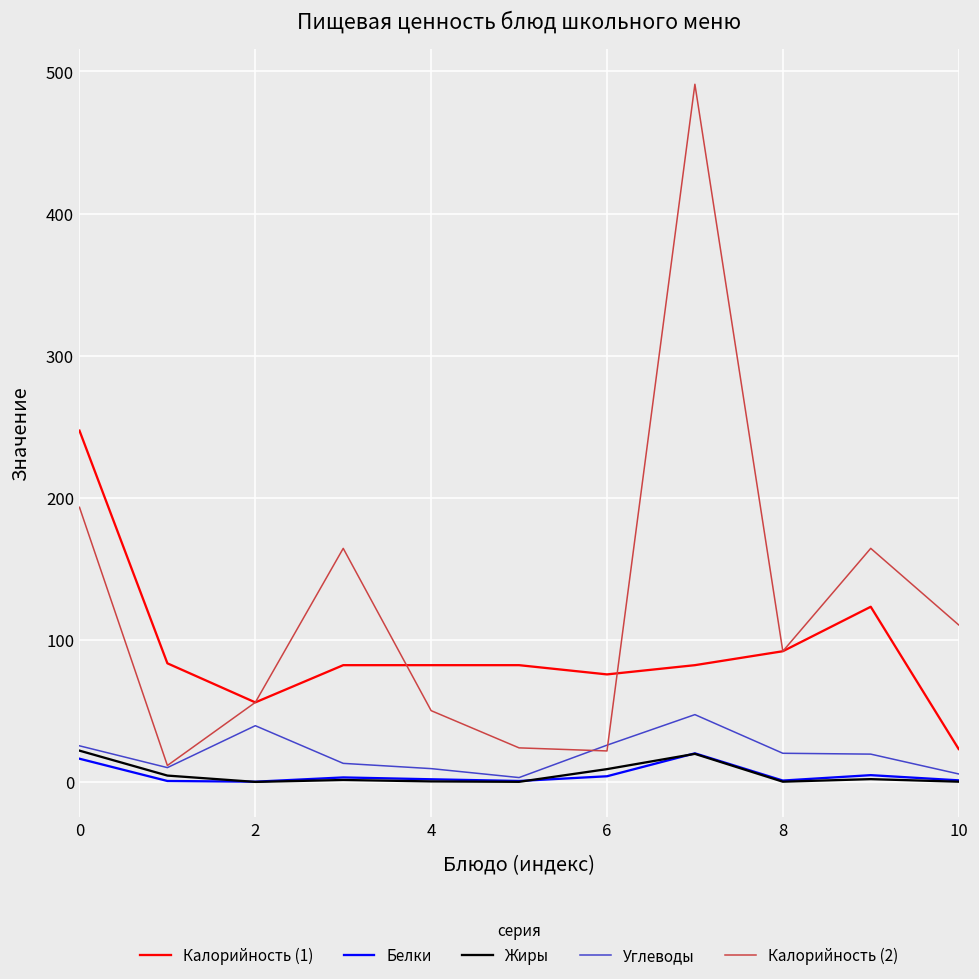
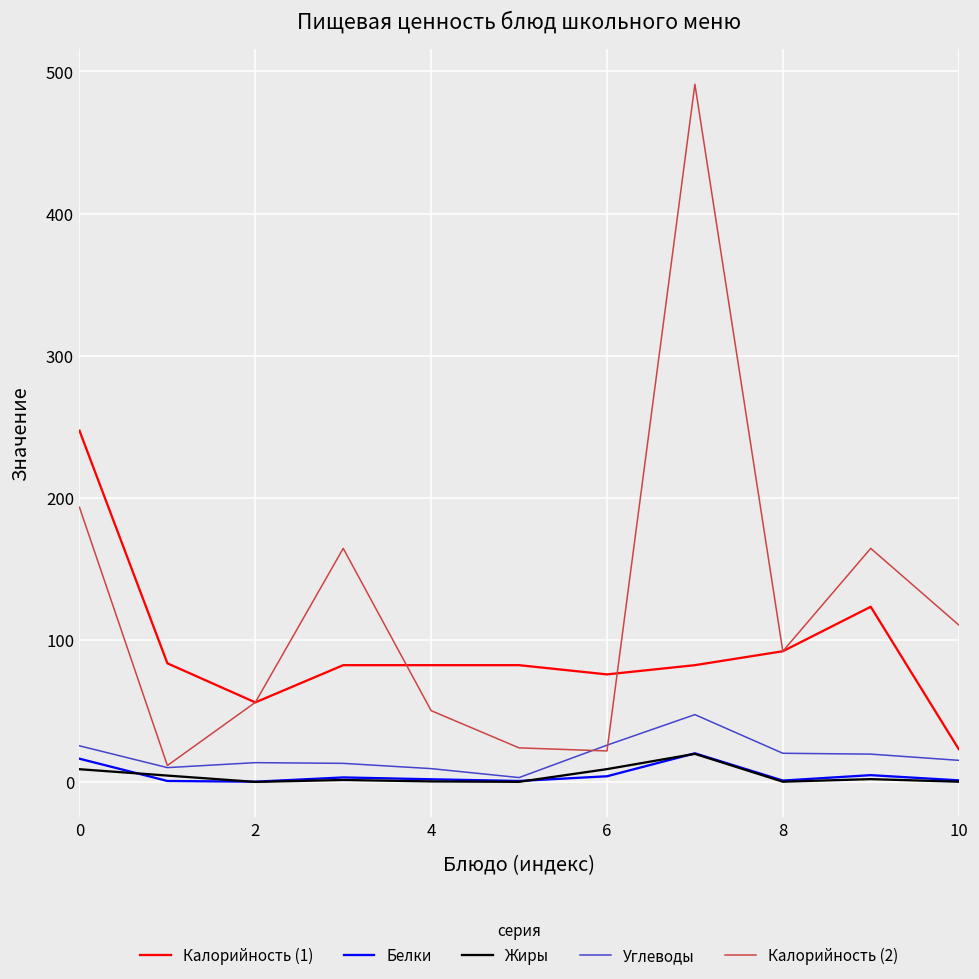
  {
    "Калорийность (1)": {
      "0": 247,
      "4": 82,
      "6": 76,
      "10": 23
    },
    "Белки": {
      "0": 16,
      "6": 4
    },
    "Жиры": {
-     "0": 22,
+     "0": 9,
      "6": 9
    },
    "Углеводы": {
      "0": 25,
-     "2": 40,
+     "2": 14,
      "4": 9,
      "6": 26,
      "8": 20,
-     "10": 6
+     "10": 15
    },
    "Калорийность (2)": {
      "0": 193,
      "4": 50,
      "6": 22,
      "10": 111
    }
  }
